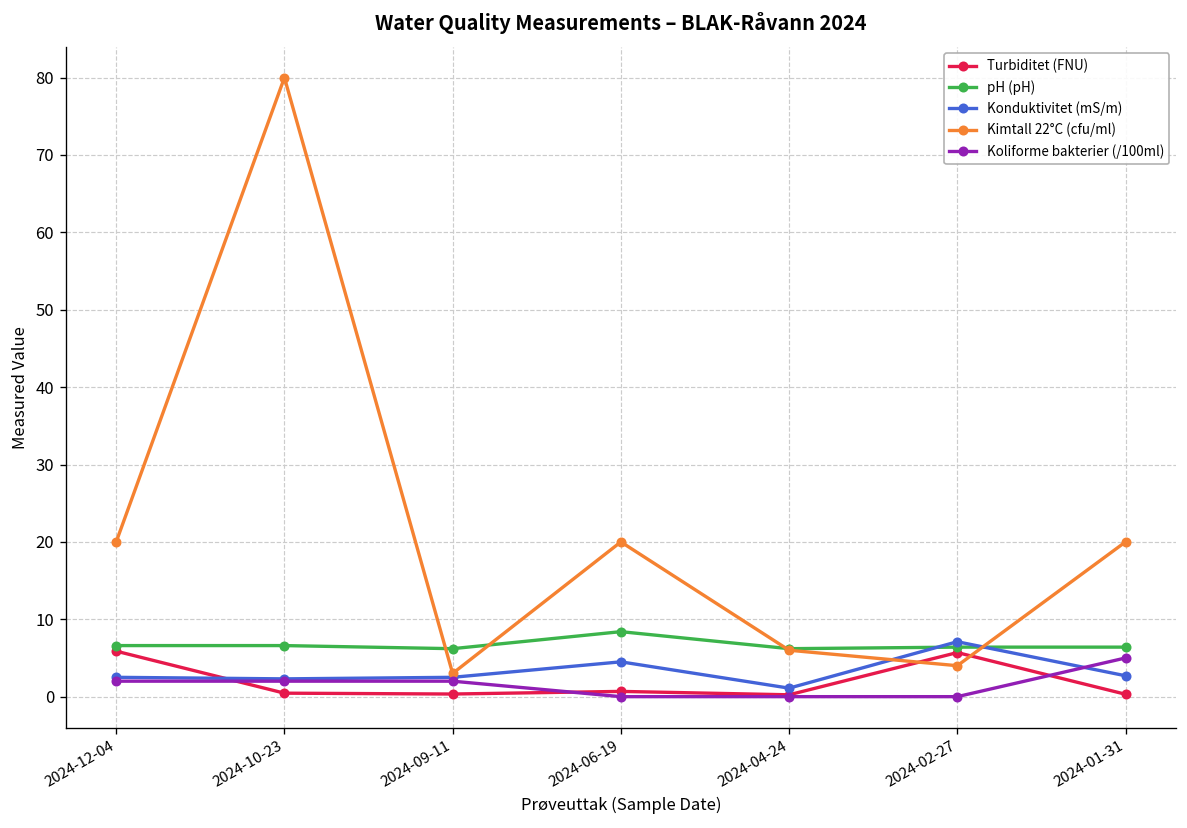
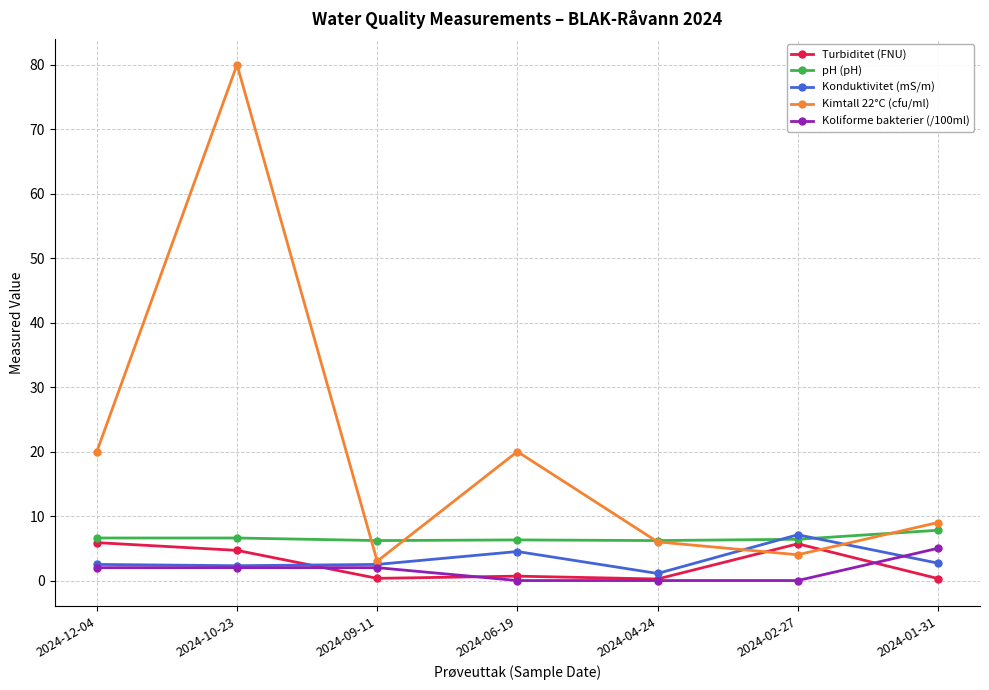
  {
    "Turbiditet (FNU)": {
      "2024-12-04": 6,
-     "2024-10-23": 0,
+     "2024-10-23": 5,
      "2024-09-11": 0,
      "2024-06-19": 1,
      "2024-02-27": 6,
      "2024-01-31": 0
    },
    "pH (pH)": {
      "2024-12-04": 7,
      "2024-10-23": 7,
      "2024-09-11": 6,
-     "2024-06-19": 8,
+     "2024-06-19": 6,
      "2024-02-27": 6,
-     "2024-01-31": 6
+     "2024-01-31": 8
    },
    "Konduktivitet (mS/m)": {
      "2024-12-04": 3,
      "2024-09-11": 3,
      "2024-06-19": 5,
      "2024-04-24": 1,
      "2024-02-27": 7,
      "2024-01-31": 3
    },
    "Kimtall 22°C (cfu/ml)": {
      "2024-12-04": 20,
      "2024-10-23": 80,
      "2024-09-11": 3,
      "2024-06-19": 20,
      "2024-02-27": 4,
-     "2024-01-31": 20
+     "2024-01-31": 9
    },
    "Koliforme bakterier (/100ml)": {
      "2024-12-04": 2,
      "2024-09-11": 2,
      "2024-06-19": 0,
      "2024-02-27": 0,
      "2024-01-31": 5
    }
  }
